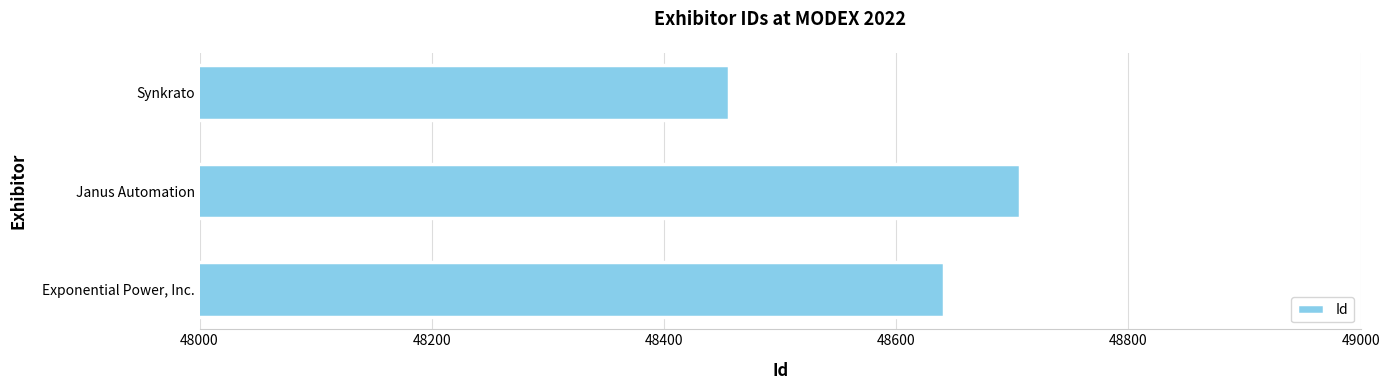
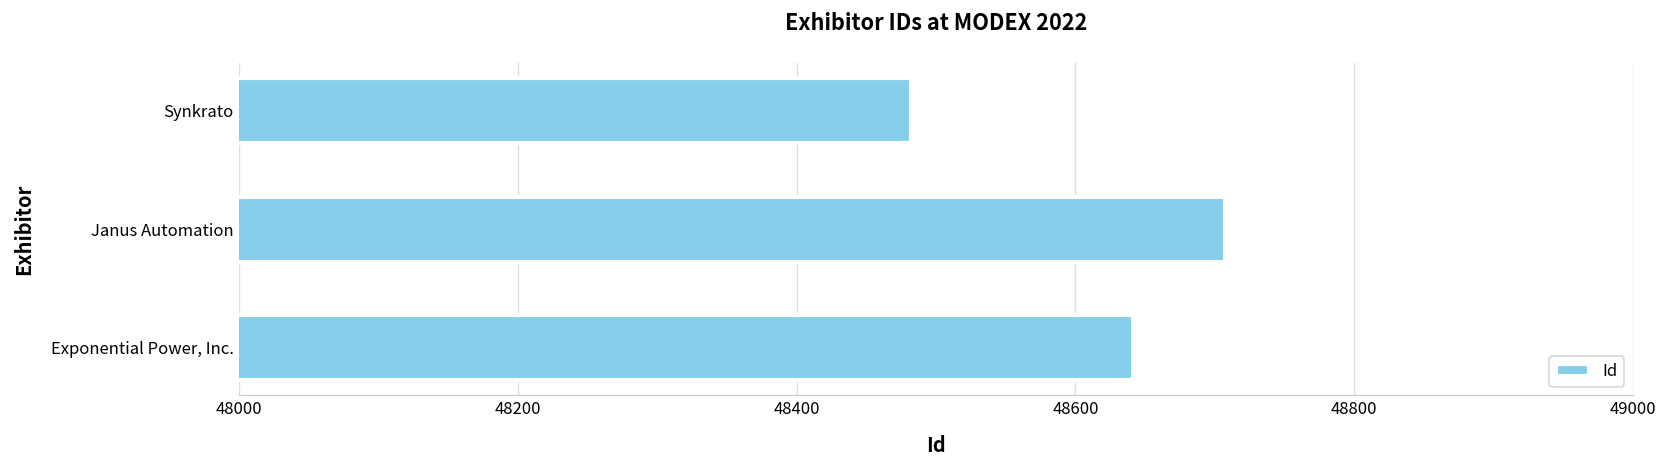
  {
-   "Synkrato": 48456,
+   "Synkrato": 48482,
    "Janus Automation": 48707,
    "Exponential Power, Inc.": 48641
  }
